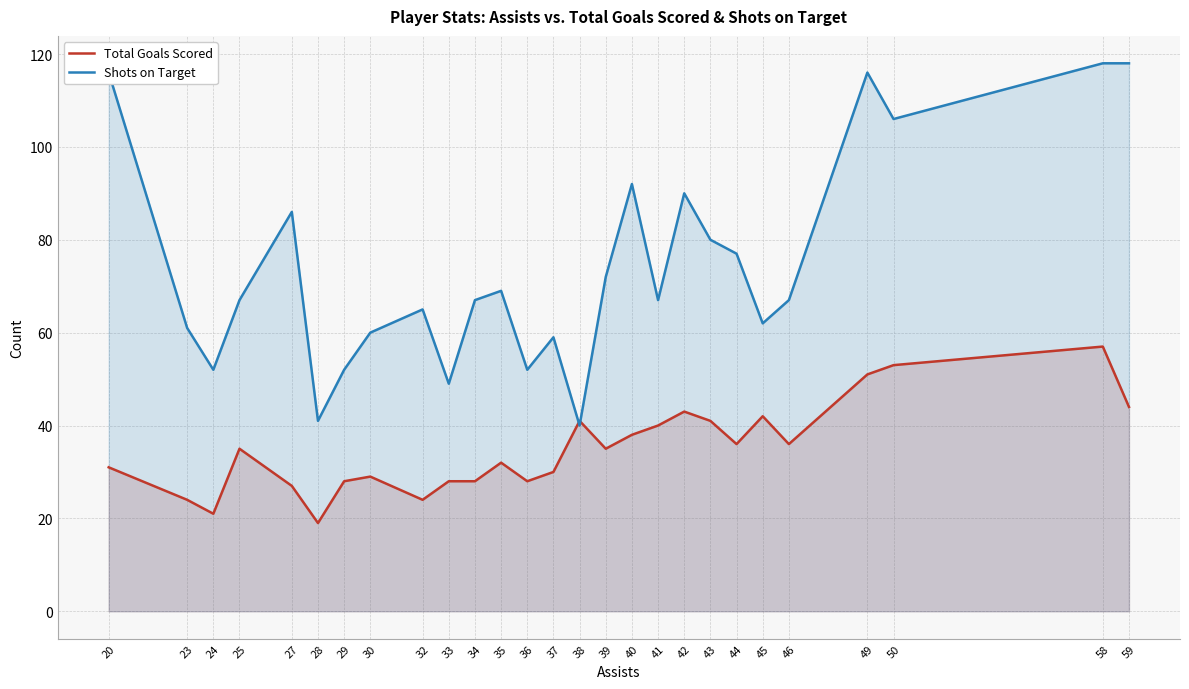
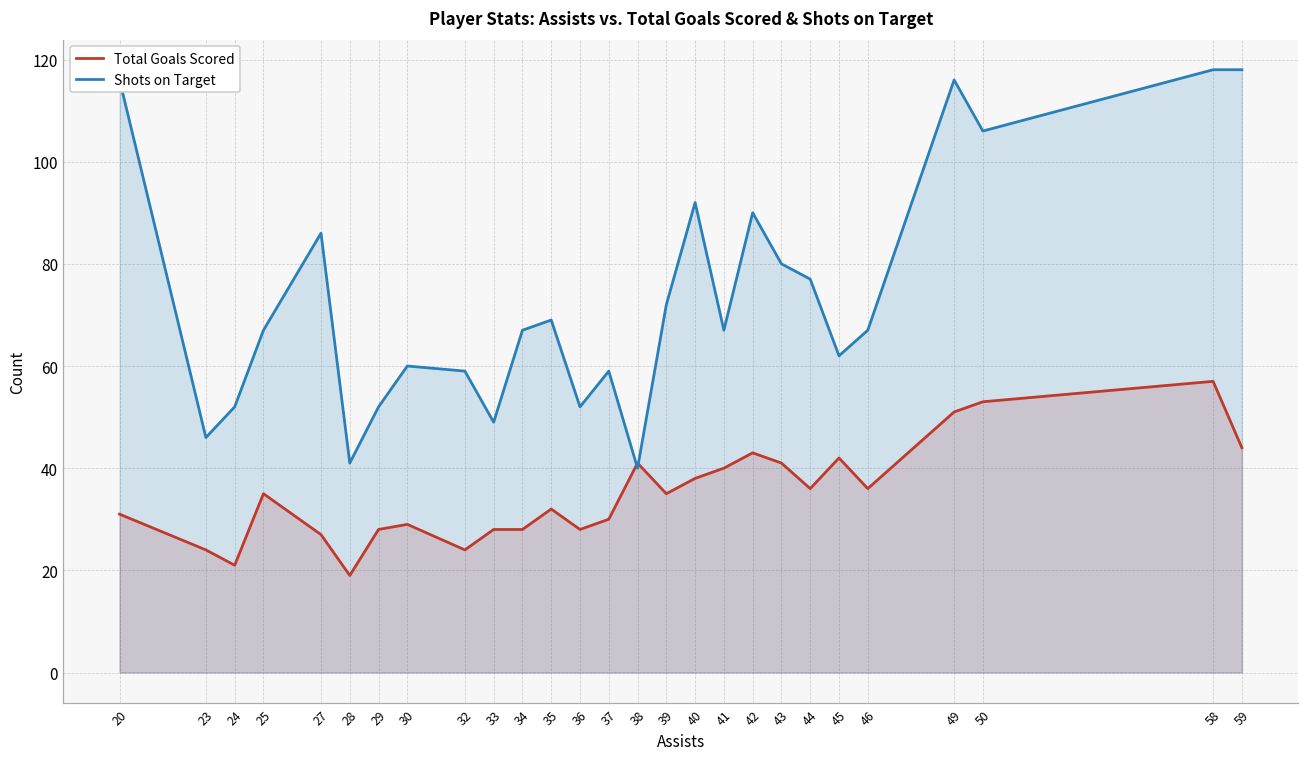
  {
    "Total Goals Scored": {
      "20": 31,
      "23": 24,
      "24": 21,
      "25": 35,
      "27": 27,
      "28": 19,
      "29": 28,
      "30": 29,
      "32": 24,
      "33": 28,
      "34": 28,
      "35": 32,
      "36": 28,
      "37": 30,
      "38": 41,
      "39": 35,
      "40": 38,
      "41": 40,
      "42": 43,
      "43": 41,
      "44": 36,
      "45": 42,
      "46": 36,
      "49": 51,
      "50": 53,
      "58": 57,
      "59": 44
    },
    "Shots on Target": {
-     "23": 61,
+     "23": 46,
      "24": 52,
      "25": 67,
      "27": 86,
      "28": 41,
      "29": 52,
      "30": 60,
-     "32": 65,
+     "32": 59,
      "33": 49,
      "34": 67,
      "35": 69,
      "36": 52,
      "37": 59,
      "38": 40,
      "39": 72,
      "40": 92,
      "41": 67,
      "42": 90,
      "43": 80,
      "44": 77,
      "45": 62,
      "46": 67,
      "49": 116,
      "50": 106,
      "58": 118,
      "59": 118
    }
  }
